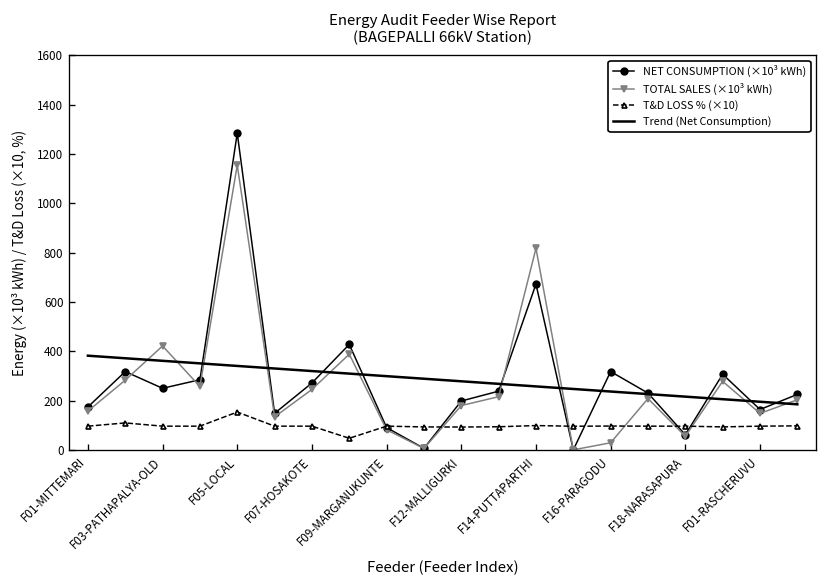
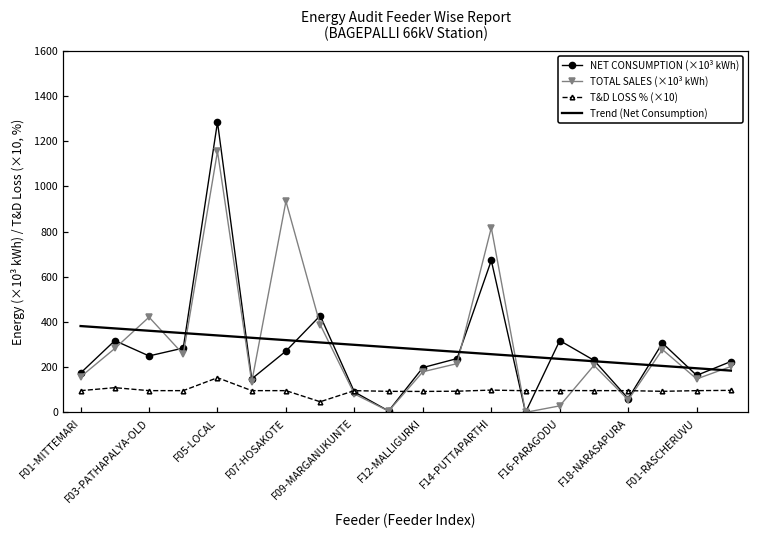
  {
    "TOTAL SALES (×10³ kWh)": {
      "F01-MITTEMARI": 160,
      "F03-PATHAPALYA-OLD": 420,
      "F05-LOCAL": 1150,
-     "F07-HOSAKOTE": 250,
+     "F07-HOSAKOTE": 930,
      "F12-MALLIGURKI": 180,
      "F14-PUTTAPARTHI": 820,
      "F16-PARAGODU": 30,
      "F01-RASCHERUVU": 150
    }
  }
